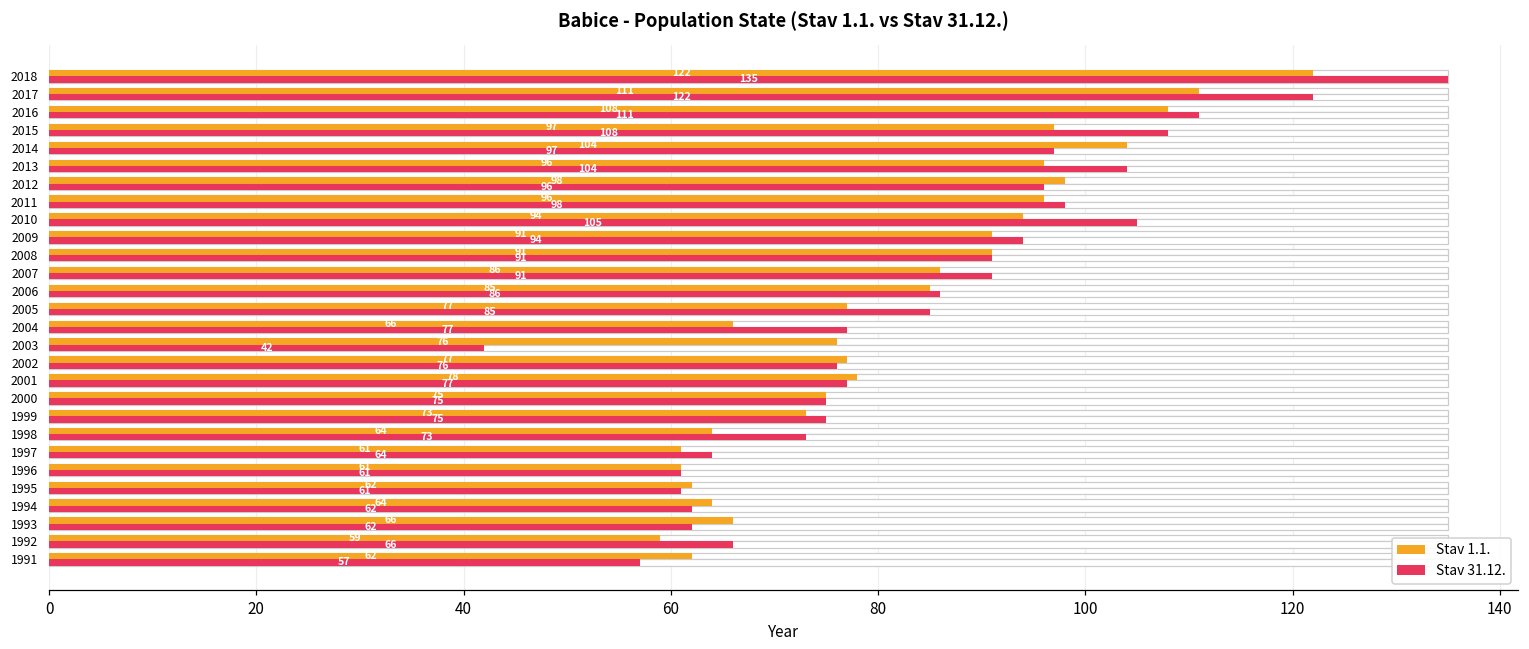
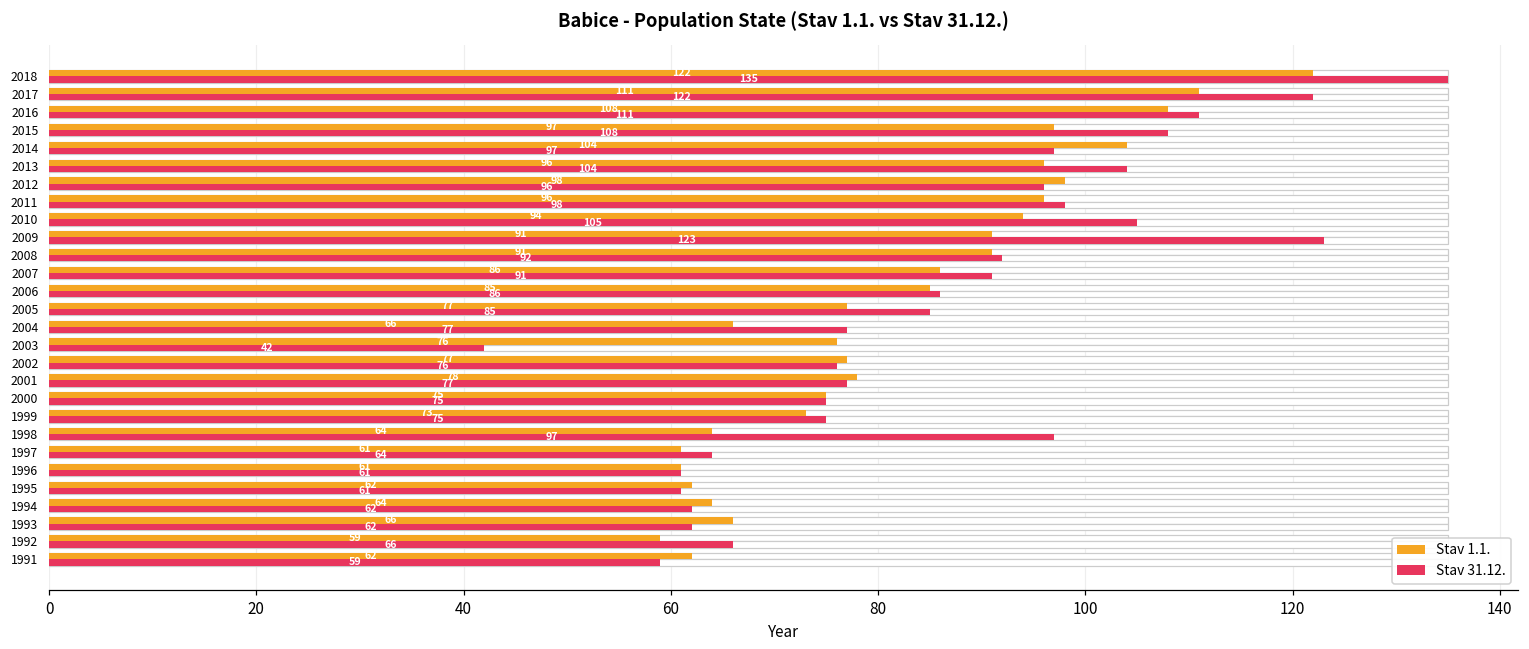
  {
    "Stav 31.12.": {
      "2018": 135,
-     "2009": 94,
-     "2008": 91,
-     "1998": 73,
-     "1991": 57
+     "2009": 123,
+     "2008": 92,
+     "1998": 97,
+     "1991": 59
    }
  }
